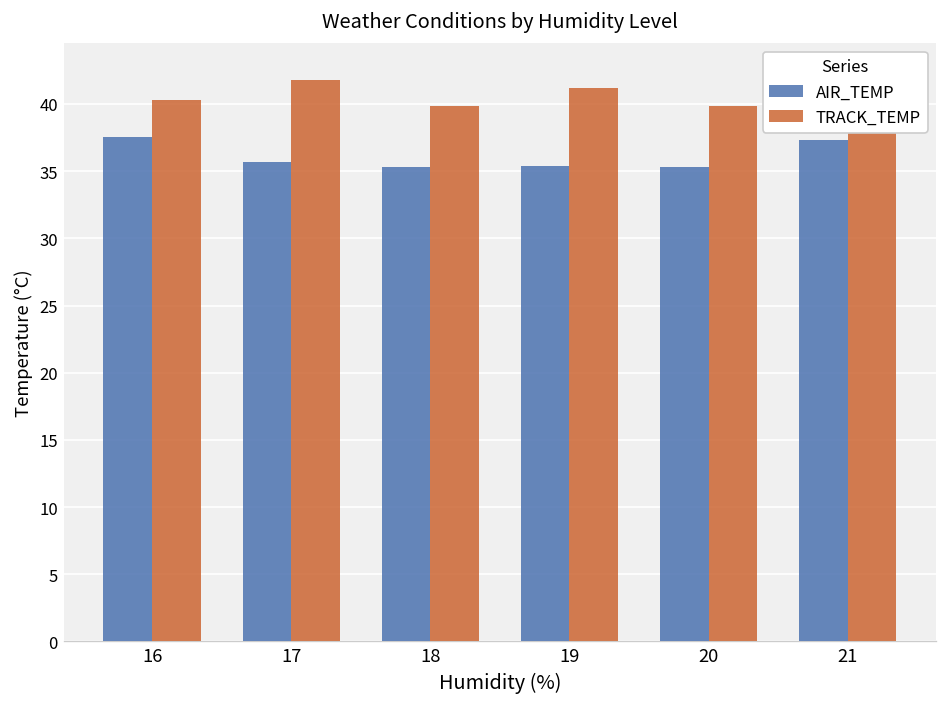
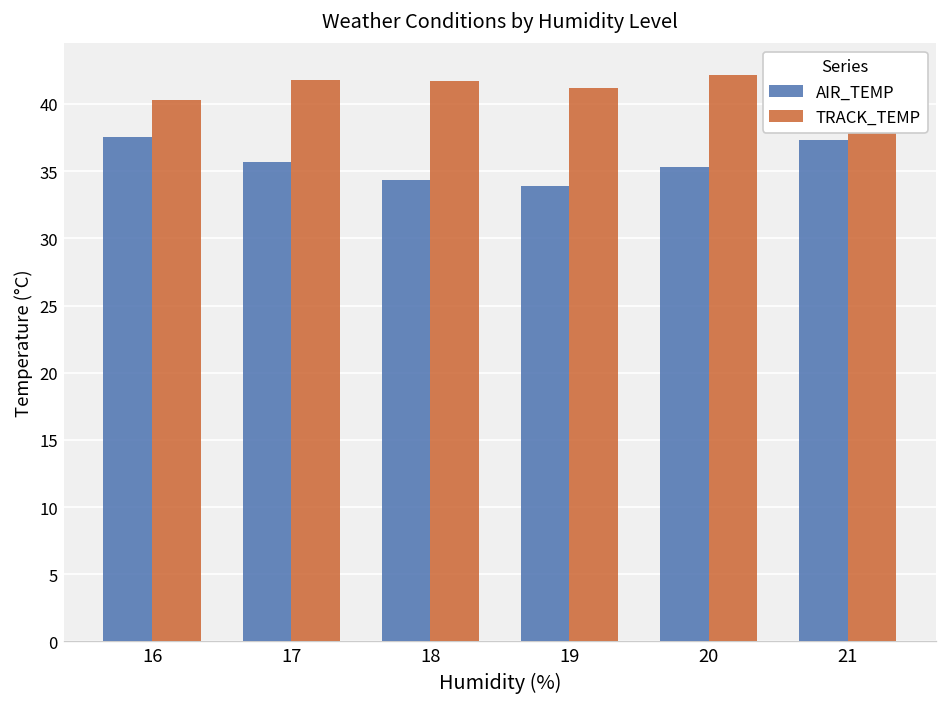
  {
    "AIR_TEMP": {
      "16": 37.5,
      "17": 35.7,
-     "18": 35.3,
-     "19": 35.4,
+     "18": 34.4,
+     "19": 33.9,
      "20": 35.3,
      "21": 37.4
    },
    "TRACK_TEMP": {
      "16": 40.3,
      "17": 41.8,
-     "18": 39.8,
+     "18": 41.7,
      "19": 41.2,
-     "20": 39.9
+     "20": 42.2
    }
  }
